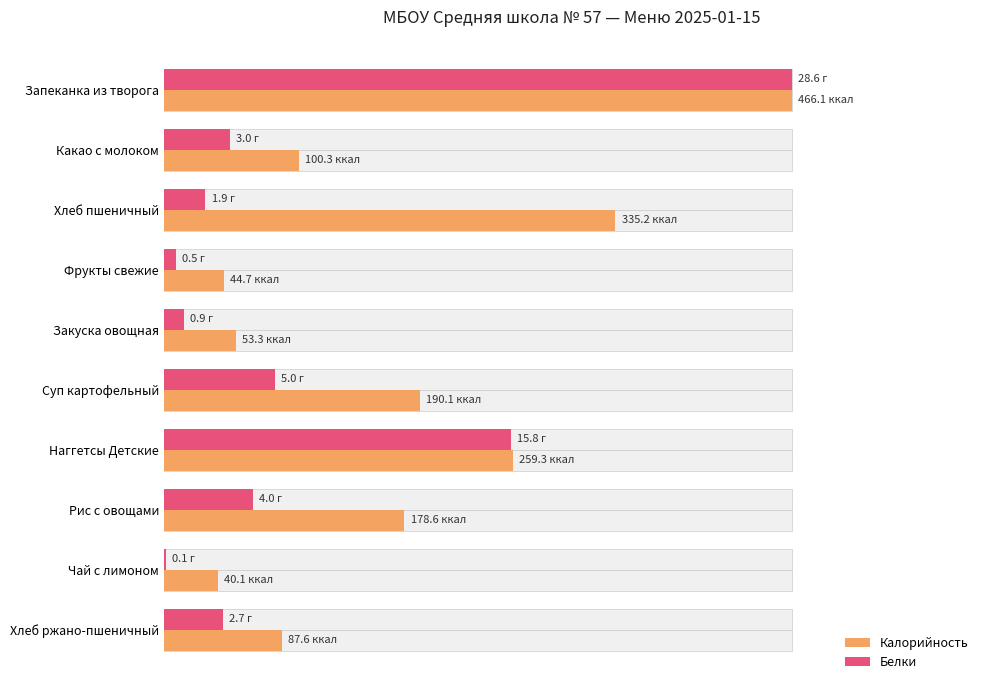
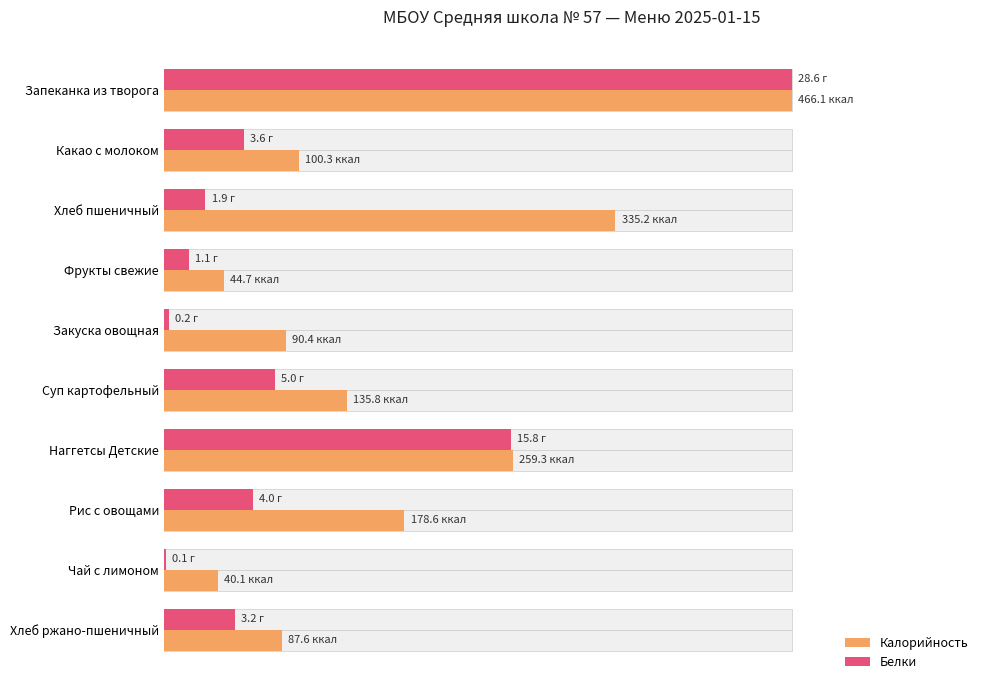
  {
    "Калорийность": {
-     "Закуска овощная": 53.3,
-     "Суп картофельный": 190.1
+     "Закуска овощная": 90.4,
+     "Суп картофельный": 135.8
    },
    "Белки": {
-     "Какао с молоком": 3.0,
-     "Фрукты свежие": 0.5,
-     "Закуска овощная": 0.9,
-     "Хлеб ржано-пшеничный": 2.7
+     "Какао с молоком": 3.6,
+     "Фрукты свежие": 1.1,
+     "Закуска овощная": 0.2,
+     "Хлеб ржано-пшеничный": 3.2
    }
  }
